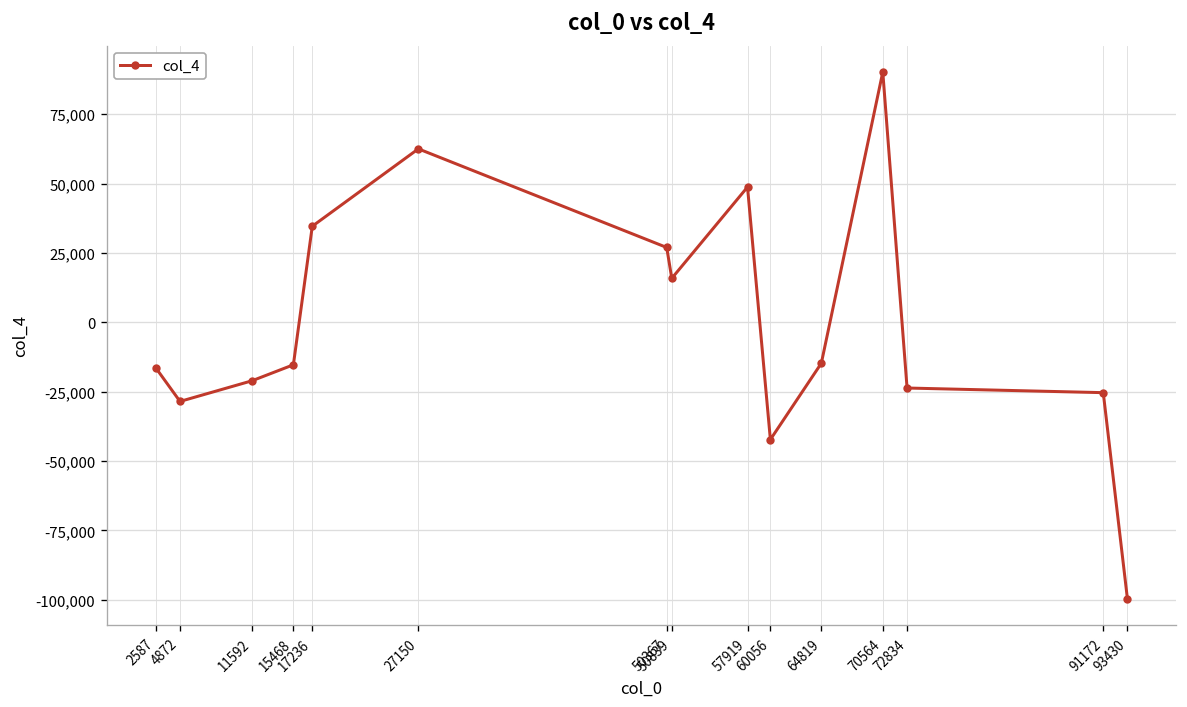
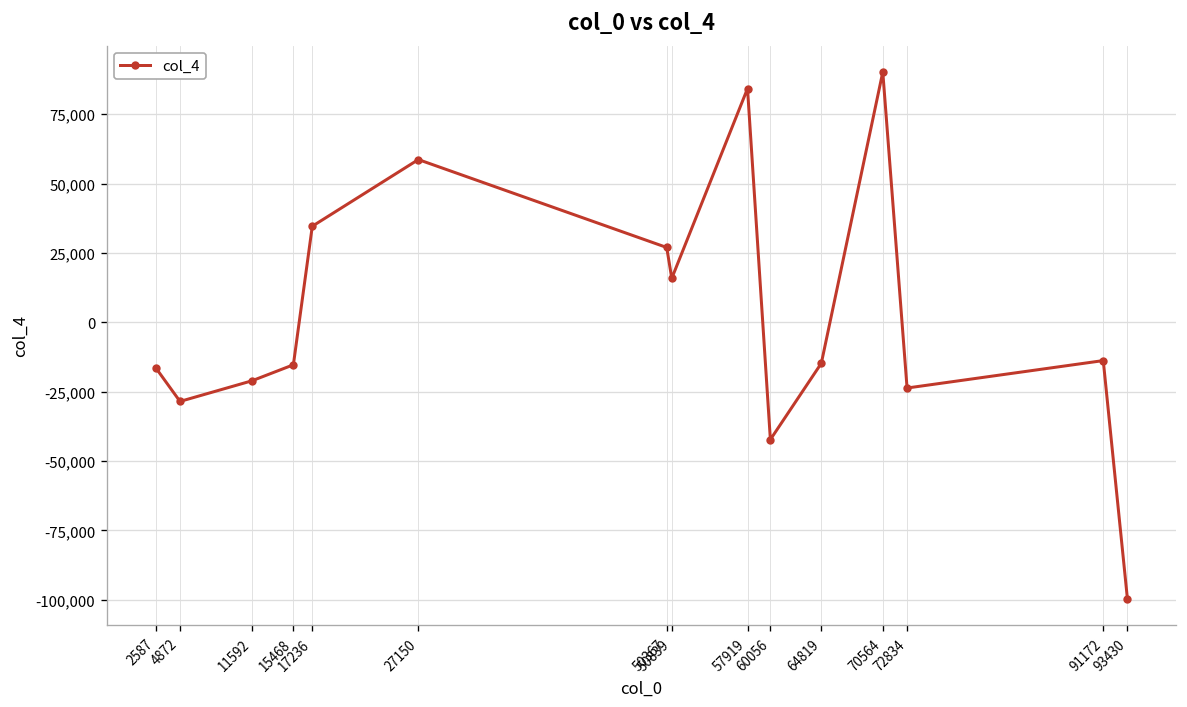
  {
    "2587": "-16,000",
    "4872": "-29,000",
    "11592": "-21,000",
    "15468": "-15,000",
    "17236": "35,000",
-   "27150": "63,000",
+   "27150": "59,000",
    "50367": "27,000",
    "50839": "16,000",
-   "57919": "49,000",
+   "57919": "84,000",
    "60056": "-42,000",
    "64819": "-15,000",
    "70564": "90,000",
    "72834": "-24,000",
-   "91172": "-25,000",
+   "91172": "-14,000",
    "93430": "-100,000"
  }
